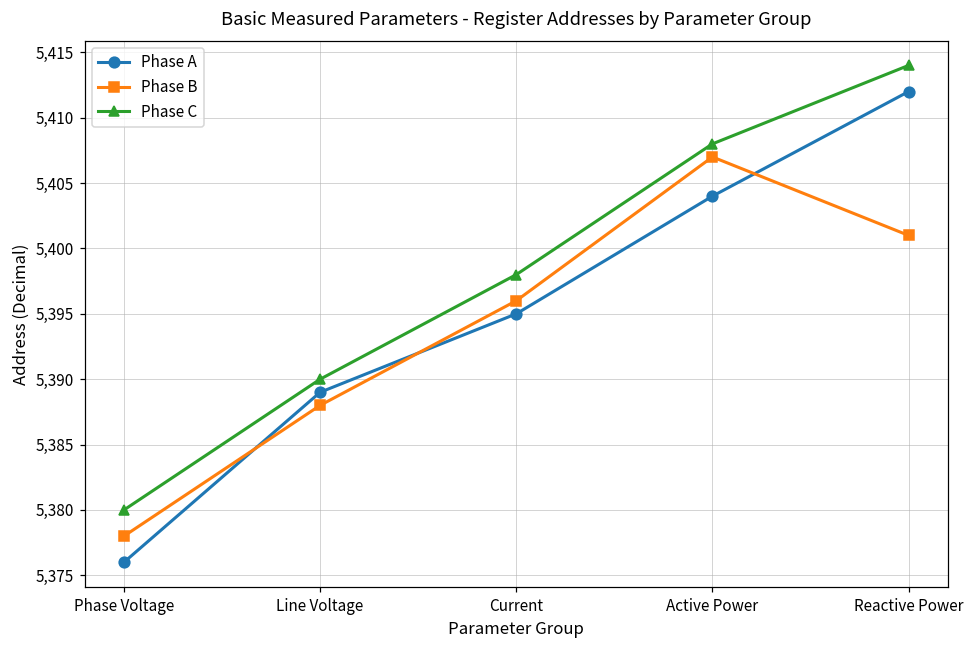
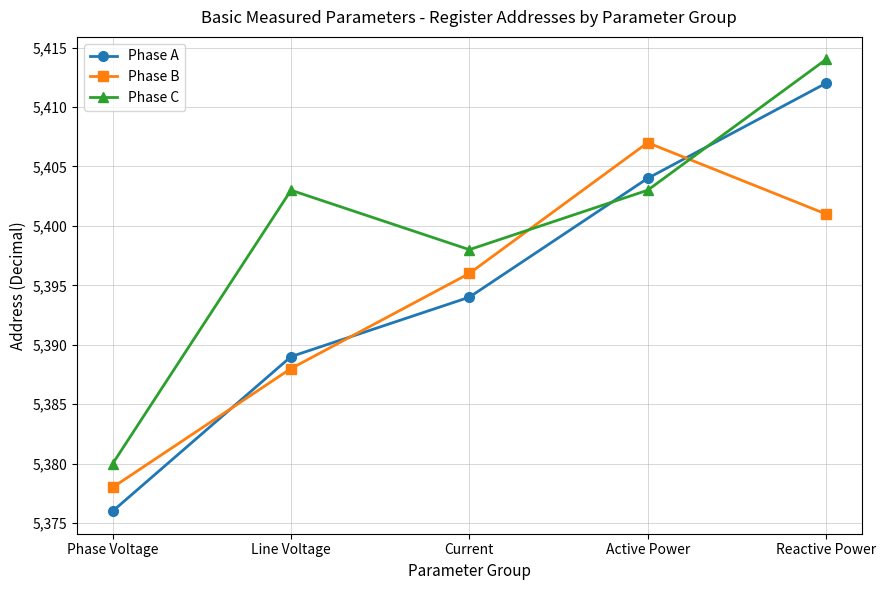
  {
    "Phase A": {
      "Phase Voltage": "5,376",
      "Line Voltage": "5,389",
-     "Current": "5,395",
+     "Current": "5,394",
      "Active Power": "5,404",
      "Reactive Power": "5,412"
    },
    "Phase B": {
      "Phase Voltage": "5,378",
      "Line Voltage": "5,388",
      "Current": "5,396",
      "Active Power": "5,407",
      "Reactive Power": "5,401"
    },
    "Phase C": {
      "Phase Voltage": "5,380",
-     "Line Voltage": "5,390",
+     "Line Voltage": "5,403",
      "Current": "5,398",
-     "Active Power": "5,408",
+     "Active Power": "5,403",
      "Reactive Power": "5,414"
    }
  }
